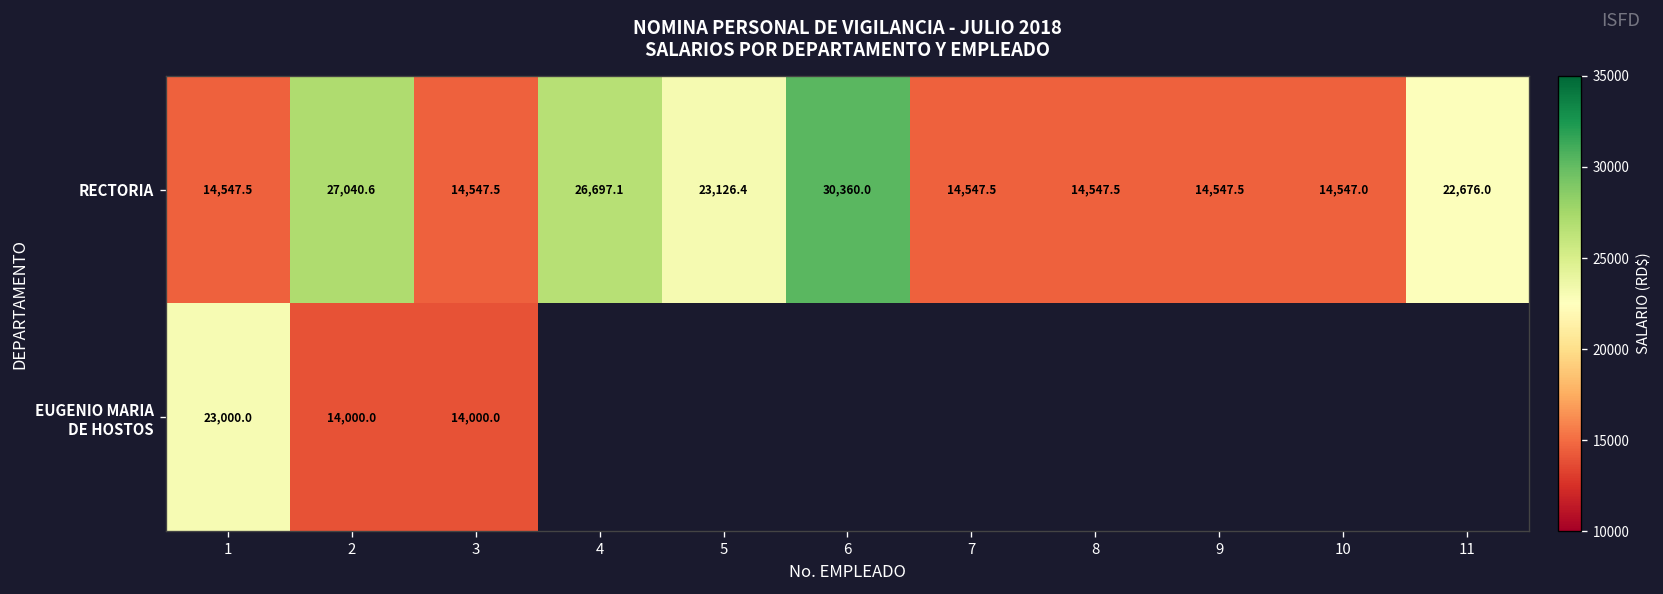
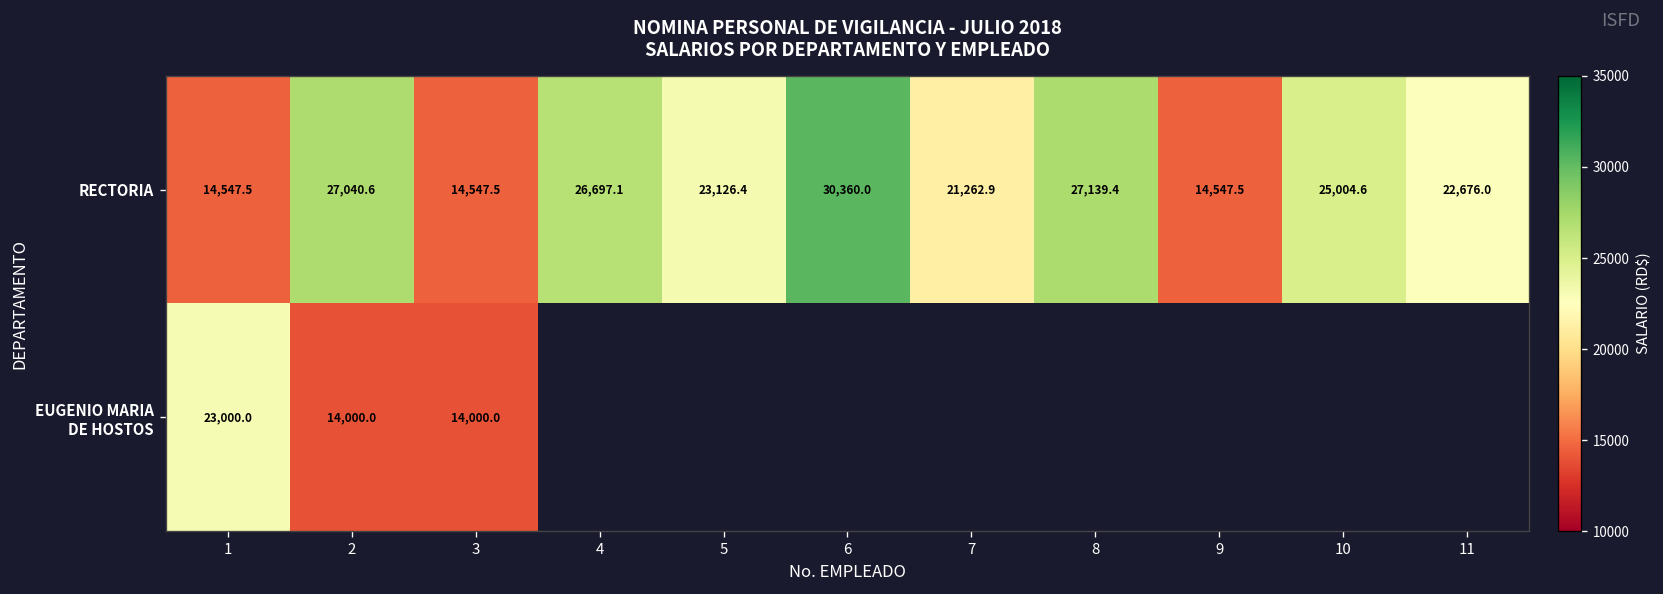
  {
    "RECTORIA": {
      "1": "14,547.5",
      "2": "27,040.6",
      "3": "14,547.5",
      "4": "26,697.1",
      "5": "23,126.4",
      "6": "30,360.0",
-     "7": "14,547.5",
-     "8": "14,547.5",
+     "7": "21,262.9",
+     "8": "27,139.4",
      "9": "14,547.5",
-     "10": "14,547.0",
+     "10": "25,004.6",
      "11": "22,676.0"
    },
    "EUGENIO MARIA DE HOSTOS": {
      "1": "23,000.0",
      "2": "14,000.0",
      "3": "14,000.0"
    }
  }
